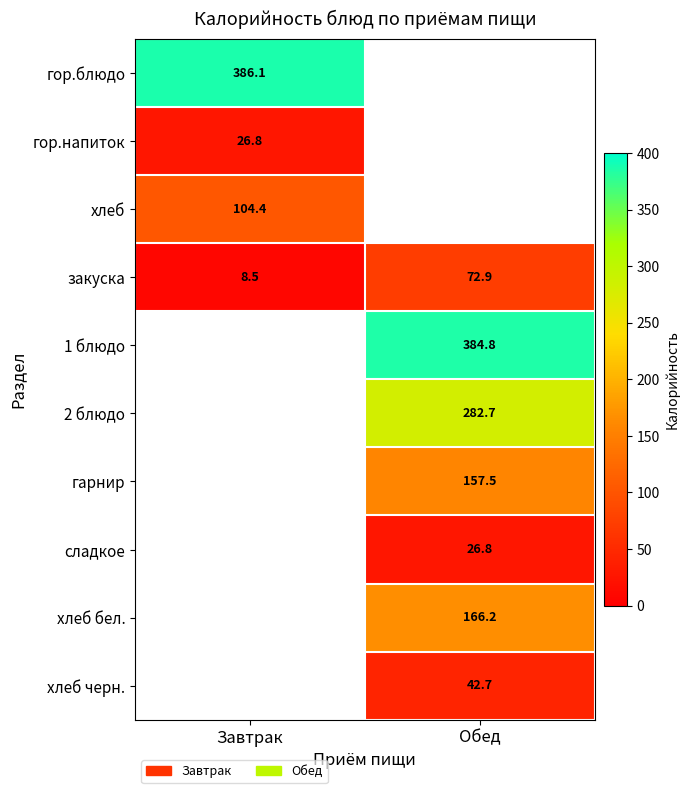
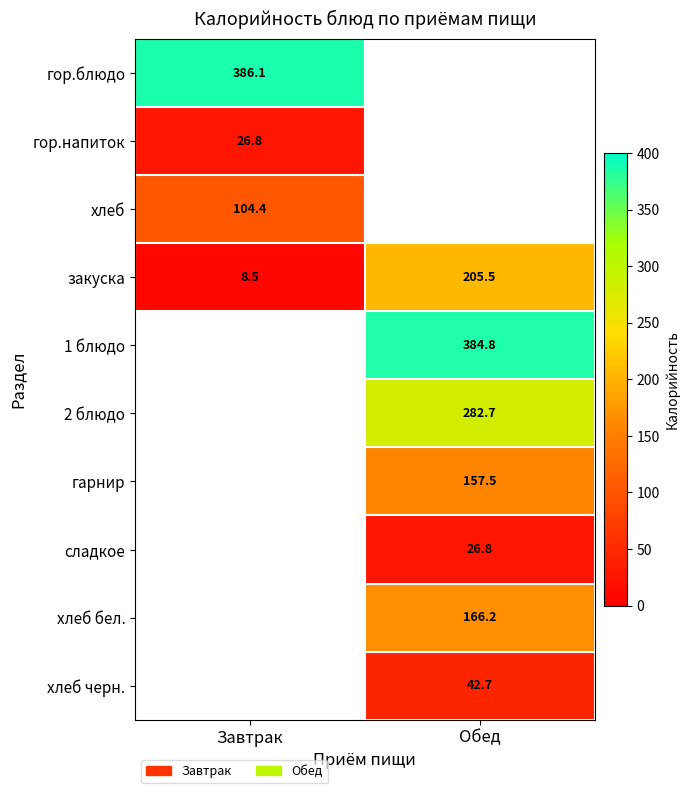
  {
    "гор.блюдо": {
      "Завтрак": 386.1
    },
    "гор.напиток": {
      "Завтрак": 26.8
    },
    "хлеб": {
      "Завтрак": 104.4
    },
    "закуска": {
      "Завтрак": 8.5,
-     "Обед": 72.9
+     "Обед": 205.5
    },
    "1 блюдо": {
      "Обед": 384.8
    },
    "2 блюдо": {
      "Обед": 282.7
    },
    "гарнир": {
      "Обед": 157.5
    },
    "сладкое": {
      "Обед": 26.8
    },
    "хлеб бел.": {
      "Обед": 166.2
    },
    "хлеб черн.": {
      "Обед": 42.7
    }
  }
